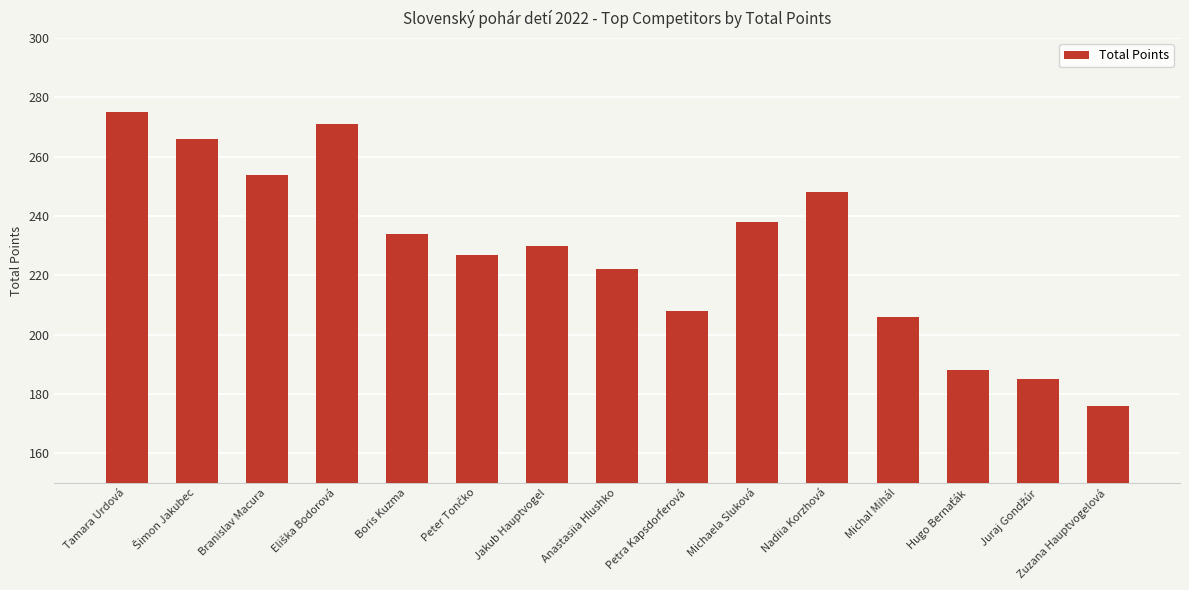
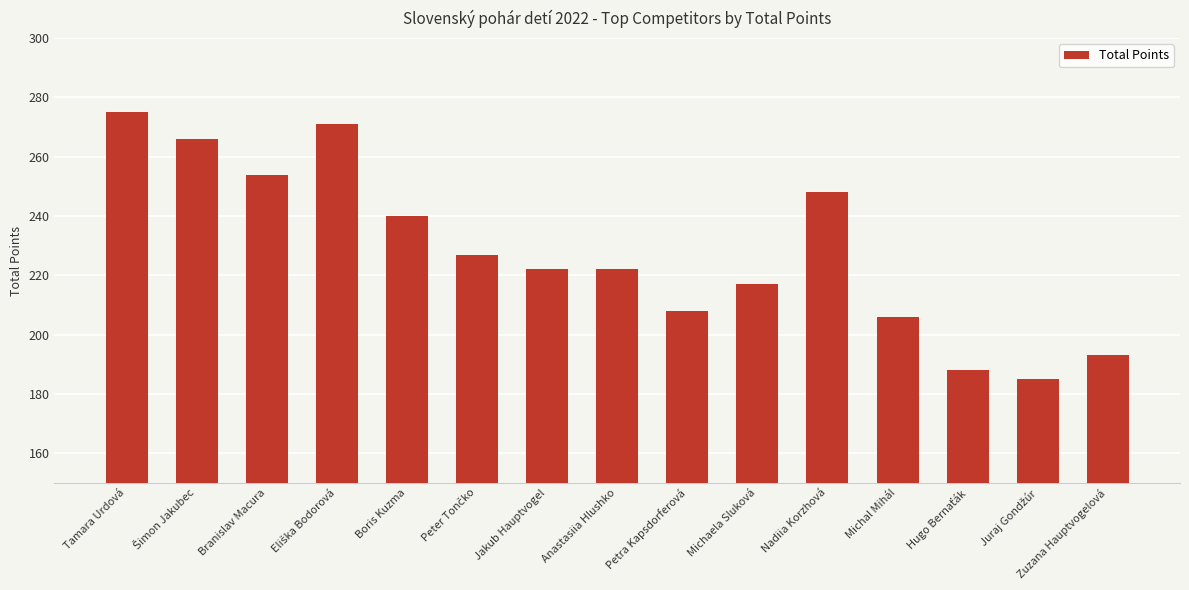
  {
    "Tamara Urdová": 275,
    "Šimon Jakubec": 266,
    "Branislav Macura": 254,
    "Eliška Bodorová": 271,
-   "Boris Kuzma": 234,
+   "Boris Kuzma": 240,
    "Peter Tončko": 227,
-   "Jakub Hauptvogel": 230,
+   "Jakub Hauptvogel": 222,
    "Anastasiia Hlushko": 222,
    "Petra Kapsdorferová": 208,
-   "Michaela Sluková": 238,
+   "Michaela Sluková": 217,
    "Nadiia Korzhová": 248,
    "Michal Mihál": 206,
    "Hugo Bernaťák": 188,
    "Juraj Gondžúr": 185,
-   "Zuzana Hauptvogelová": 176
+   "Zuzana Hauptvogelová": 193
  }
